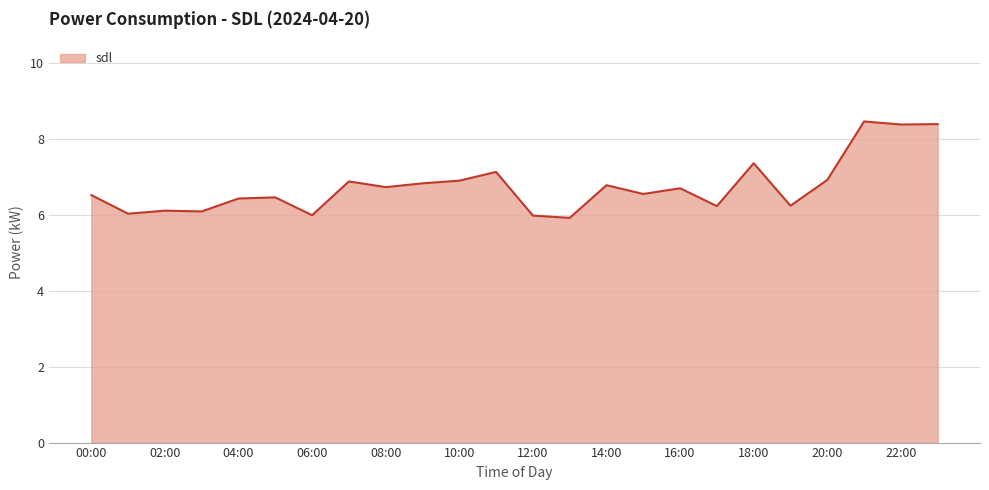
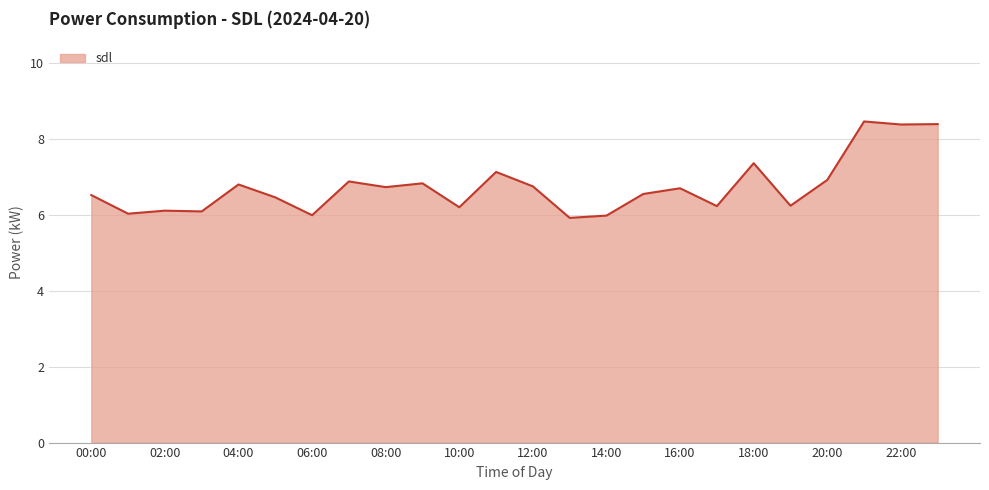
  {
    "00:00": 6.5,
    "02:00": 6.1,
-   "04:00": 6.4,
+   "04:00": 6.8,
    "06:00": 6.0,
    "08:00": 6.7,
-   "10:00": 6.9,
-   "12:00": 6.0,
-   "14:00": 6.8,
+   "10:00": 6.2,
+   "12:00": 6.8,
+   "14:00": 6.0,
    "16:00": 6.7,
    "18:00": 7.4,
    "20:00": 6.9,
    "22:00": 8.4
  }
